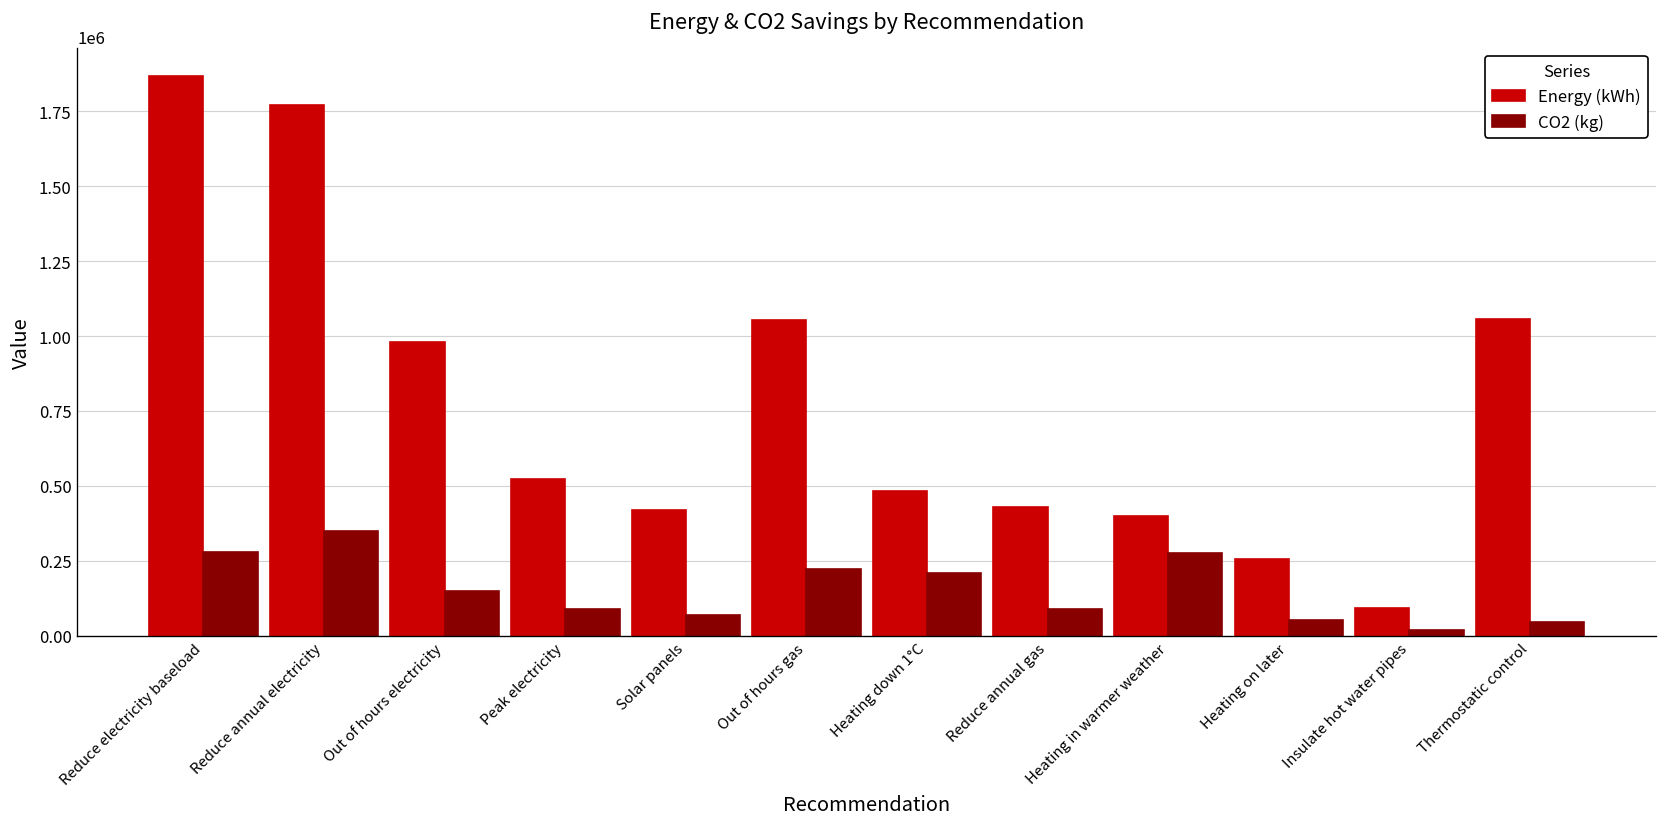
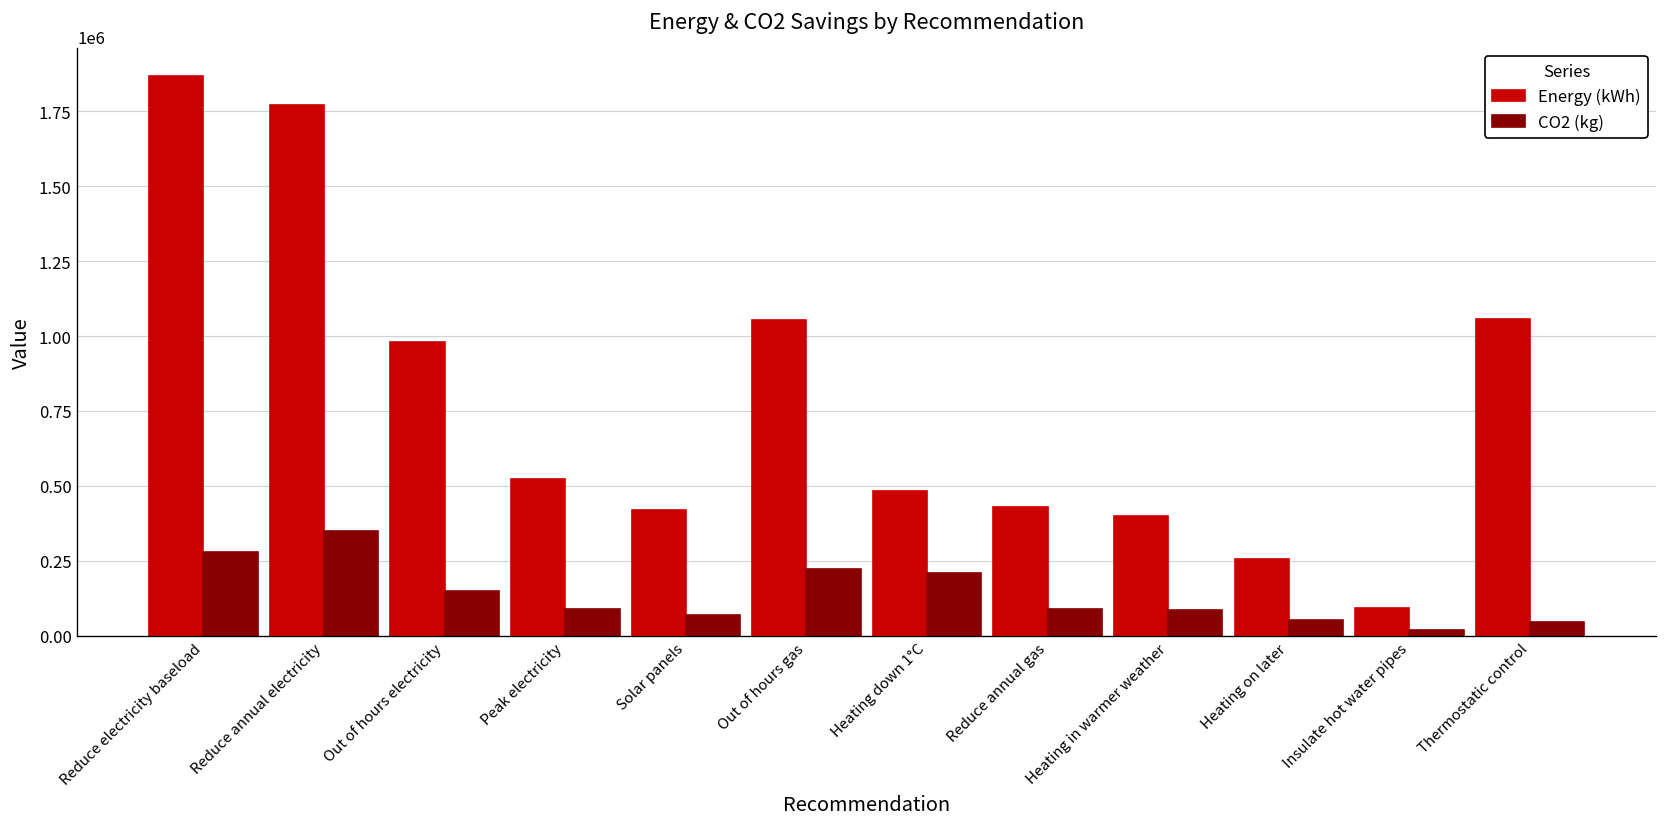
  {
    "Energy (kWh)": {
      "Reduce electricity baseload": 1870000,
      "Reduce annual electricity": 1770000,
      "Out of hours electricity": 980000,
      "Peak electricity": 520000,
      "Solar panels": 420000,
      "Out of hours gas": 1050000,
      "Heating down 1°C": 480000,
      "Reduce annual gas": 430000,
      "Heating in warmer weather": 400000,
      "Heating on later": 260000,
      "Insulate hot water pipes": 90000,
      "Thermostatic control": 1060000
    },
    "CO2 (kg)": {
      "Reduce electricity baseload": 280000,
      "Reduce annual electricity": 350000,
      "Out of hours electricity": 150000,
      "Peak electricity": 90000,
      "Solar panels": 70000,
      "Out of hours gas": 220000,
      "Heating down 1°C": 210000,
      "Reduce annual gas": 90000,
-     "Heating in warmer weather": 270000,
+     "Heating in warmer weather": 80000,
      "Heating on later": 50000,
      "Insulate hot water pipes": 20000,
      "Thermostatic control": 40000
    }
  }
